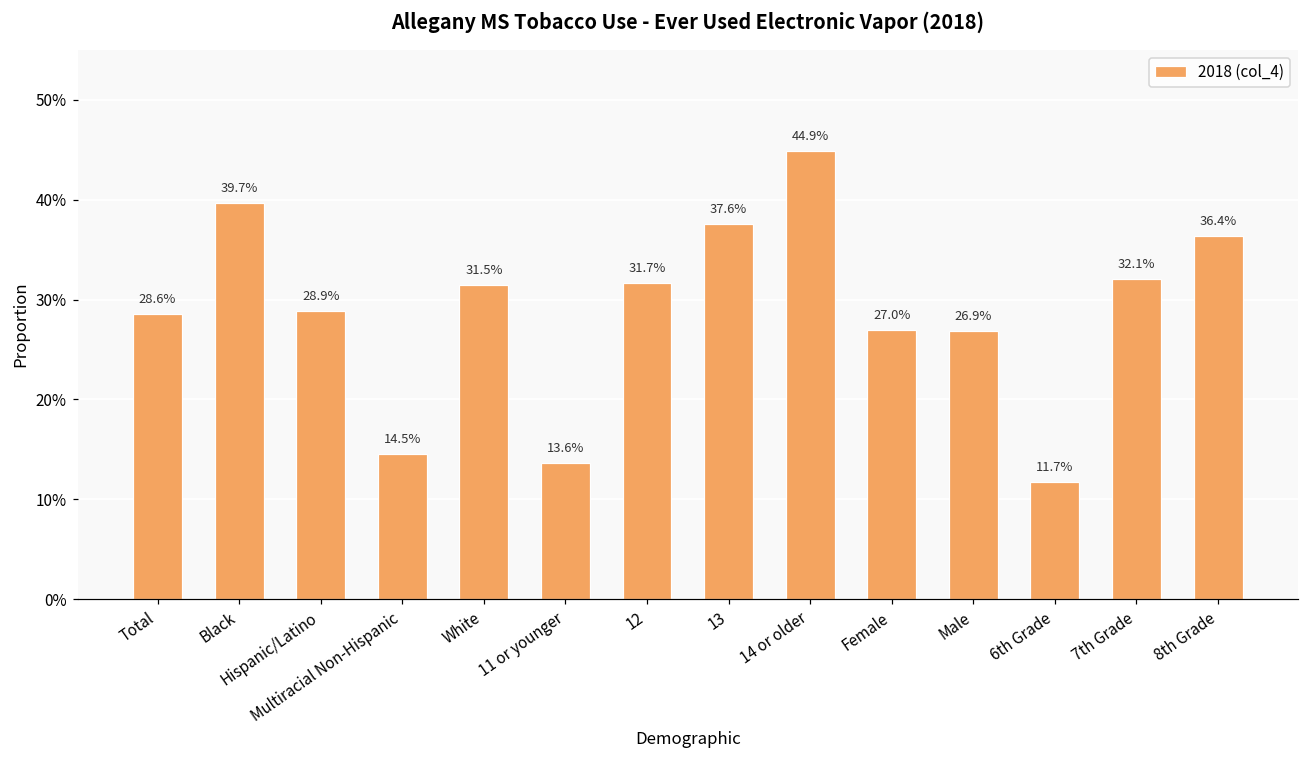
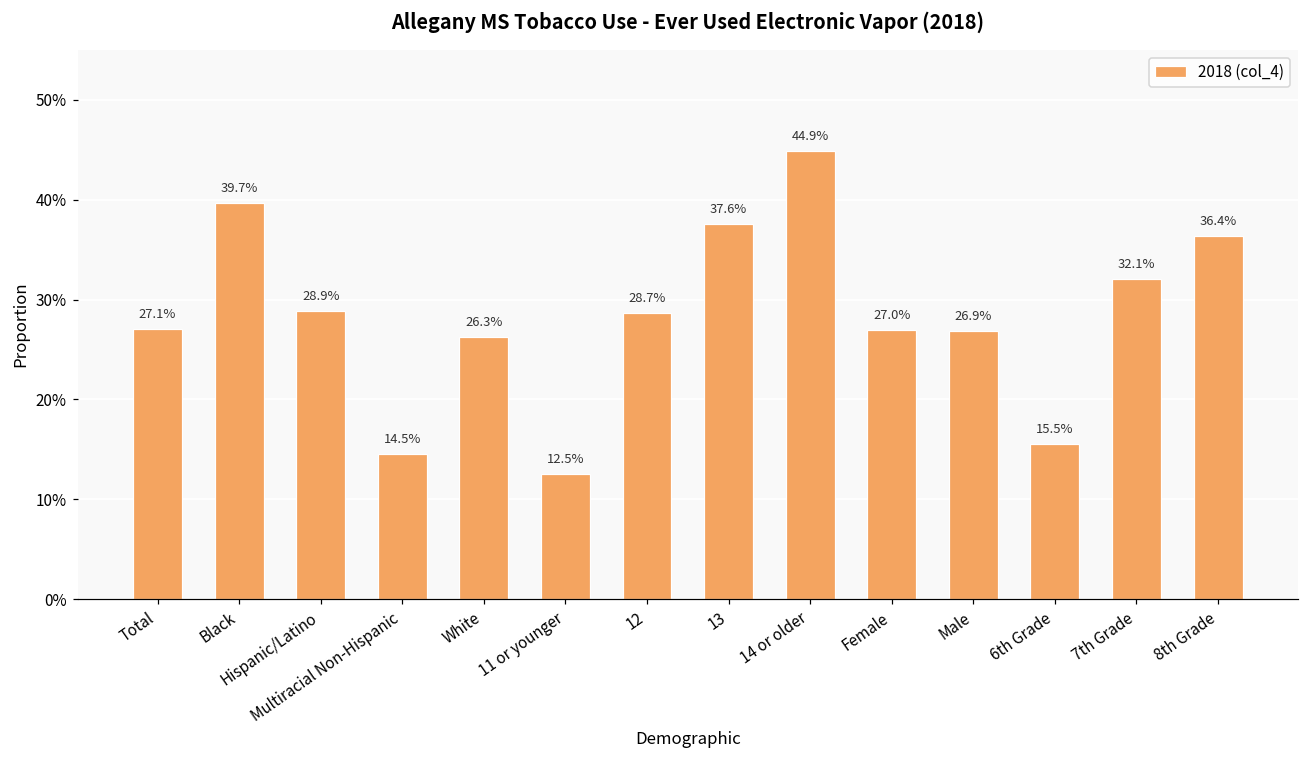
  {
-   "Total": "28.6%",
+   "Total": "27.1%",
    "Black": "39.7%",
    "Hispanic/Latino": "28.9%",
    "Multiracial Non-Hispanic": "14.5%",
-   "White": "31.5%",
-   "11 or younger": "13.6%",
-   "12": "31.7%",
+   "White": "26.3%",
+   "11 or younger": "12.5%",
+   "12": "28.7%",
    "13": "37.6%",
    "14 or older": "44.9%",
    "Female": "27.0%",
    "Male": "26.9%",
-   "6th Grade": "11.7%",
+   "6th Grade": "15.5%",
    "7th Grade": "32.1%",
    "8th Grade": "36.4%"
  }
